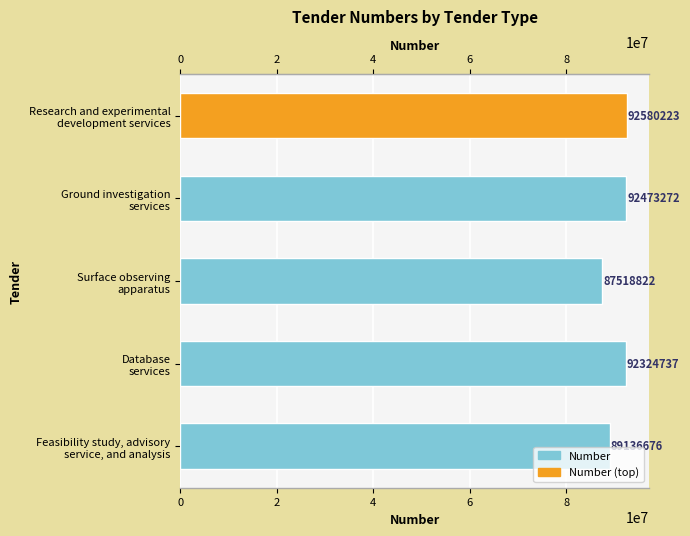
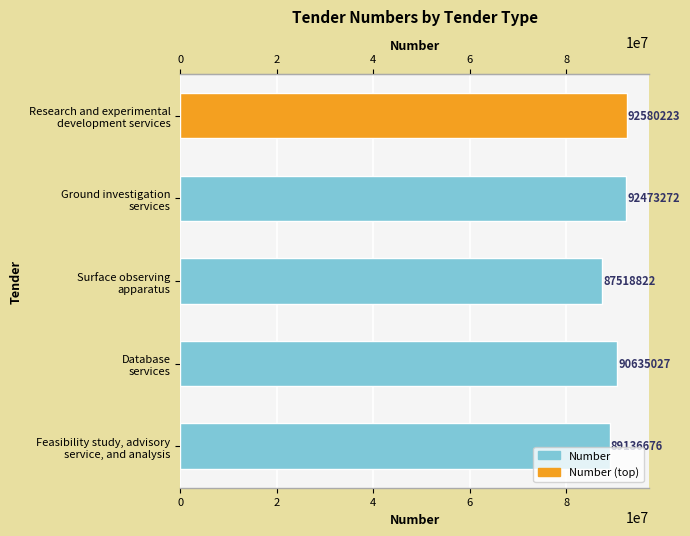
  {
    "Research and experimental development services": 92580223,
    "Ground investigation services": 92473272,
    "Surface observing apparatus": 87518822,
-   "Database services": 92324737
+   "Database services": 90635027
  }
